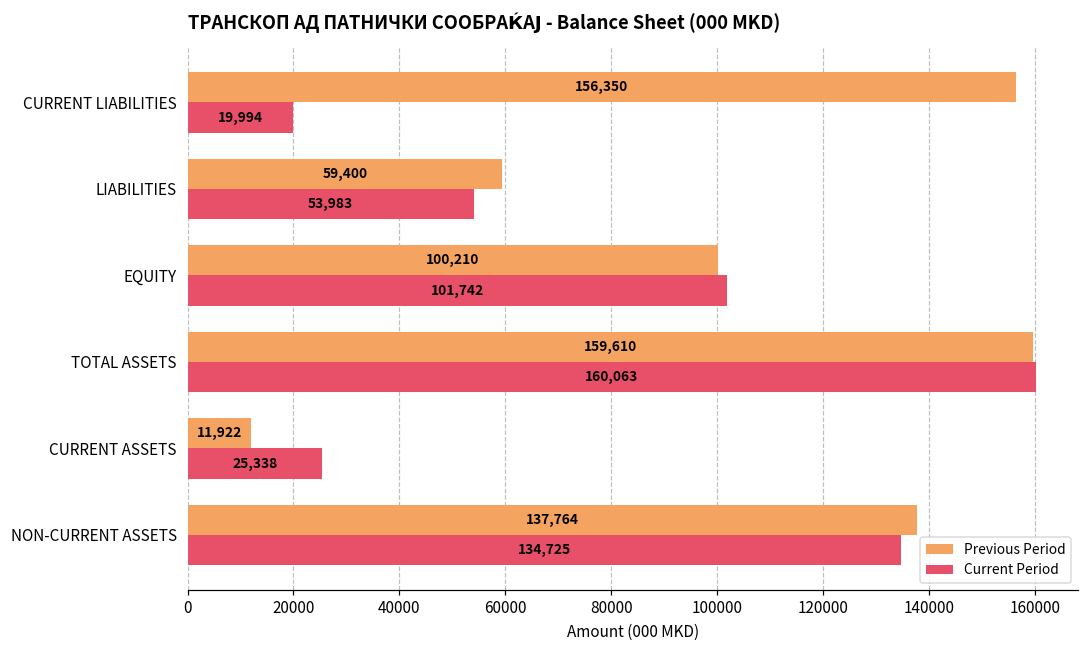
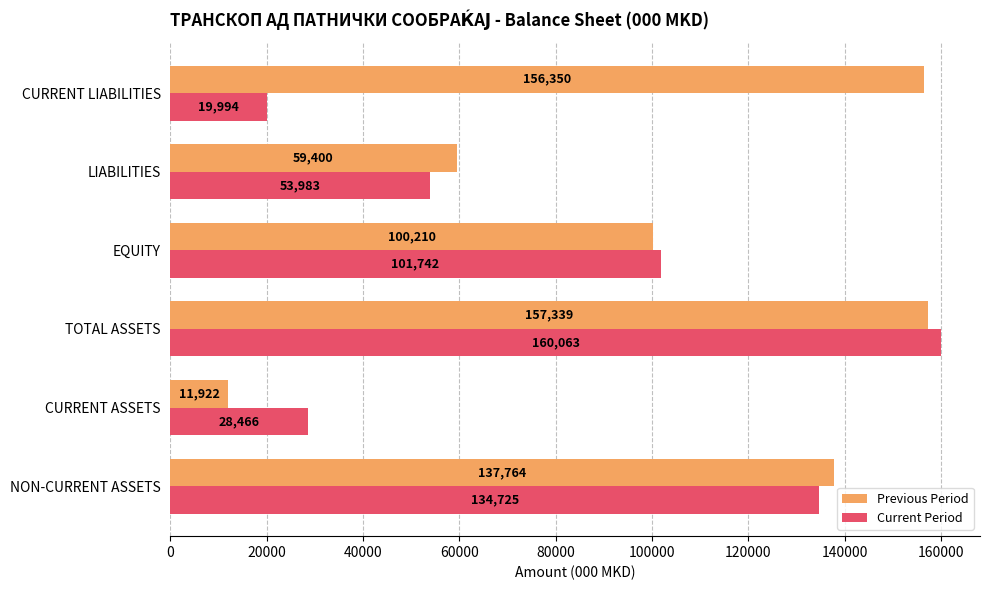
  {
    "Previous Period": {
      "CURRENT LIABILITIES": "156,350",
      "LIABILITIES": "59,400",
      "EQUITY": "100,210",
-     "TOTAL ASSETS": "159,610",
+     "TOTAL ASSETS": "157,339",
      "CURRENT ASSETS": "11,922",
      "NON-CURRENT ASSETS": "137,764"
    },
    "Current Period": {
      "CURRENT LIABILITIES": "19,994",
      "LIABILITIES": "53,983",
      "EQUITY": "101,742",
      "TOTAL ASSETS": "160,063",
-     "CURRENT ASSETS": "25,338",
+     "CURRENT ASSETS": "28,466",
      "NON-CURRENT ASSETS": "134,725"
    }
  }
